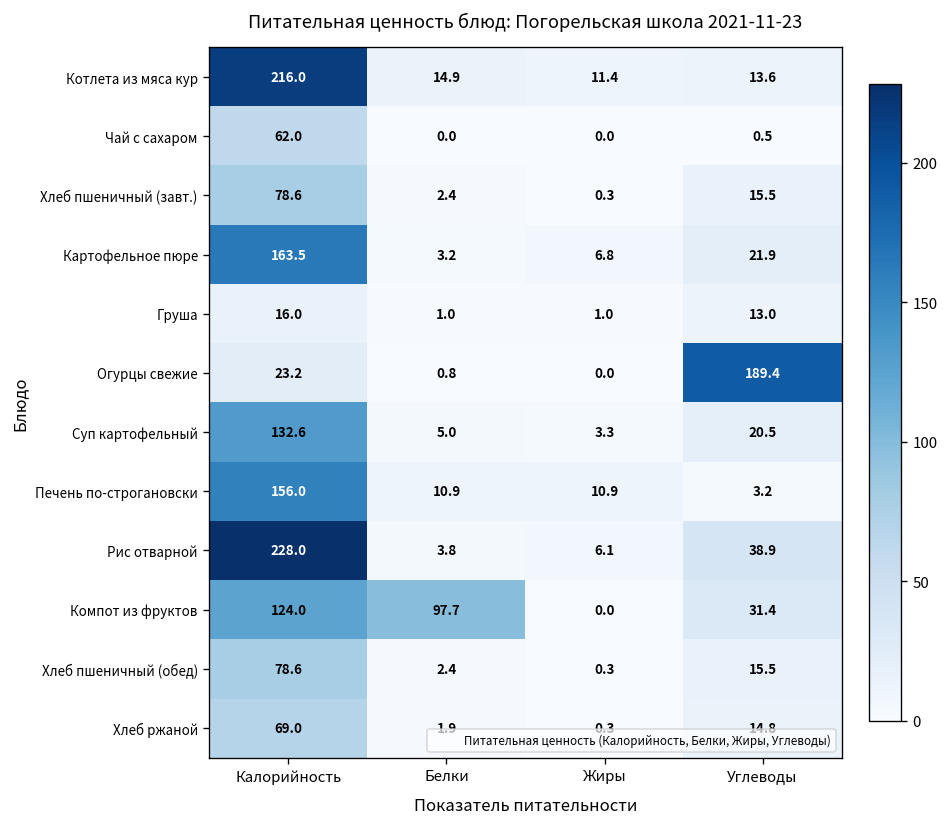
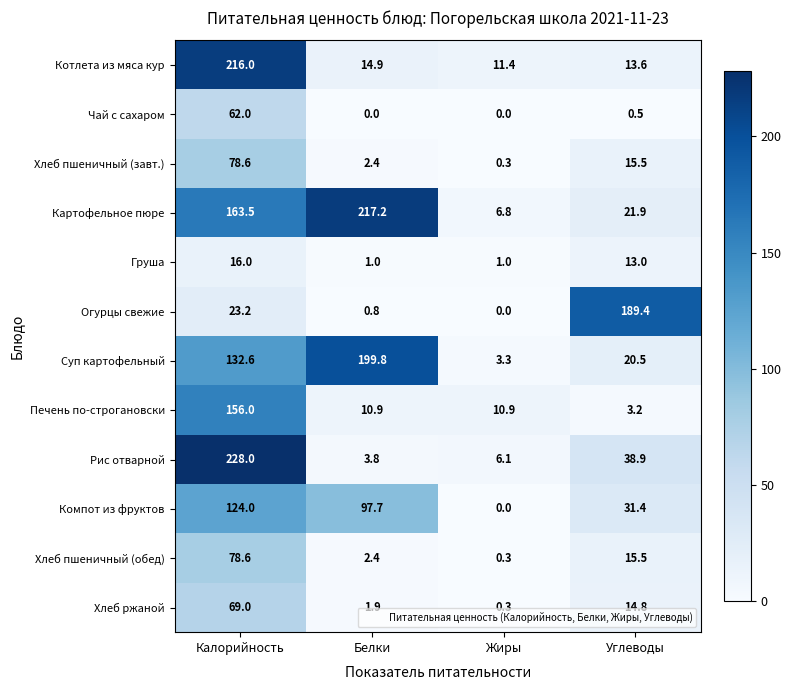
  {
    "Котлета из мяса кур": {
      "Калорийность": 216.0,
      "Белки": 14.9,
      "Жиры": 11.4,
      "Углеводы": 13.6
    },
    "Чай с сахаром": {
      "Калорийность": 62.0,
      "Белки": 0.0,
      "Жиры": 0.0,
      "Углеводы": 0.5
    },
    "Хлеб пшеничный (завт.)": {
      "Калорийность": 78.6,
      "Белки": 2.4,
      "Жиры": 0.3,
      "Углеводы": 15.5
    },
    "Картофельное пюре": {
      "Калорийность": 163.5,
-     "Белки": 3.2,
+     "Белки": 217.2,
      "Жиры": 6.8,
      "Углеводы": 21.9
    },
    "Груша": {
      "Калорийность": 16.0,
      "Белки": 1.0,
      "Жиры": 1.0,
      "Углеводы": 13.0
    },
    "Огурцы свежие": {
      "Калорийность": 23.2,
      "Белки": 0.8,
      "Жиры": 0.0,
      "Углеводы": 189.4
    },
    "Суп картофельный": {
      "Калорийность": 132.6,
-     "Белки": 5.0,
+     "Белки": 199.8,
      "Жиры": 3.3,
      "Углеводы": 20.5
    },
    "Печень по-строгановски": {
      "Калорийность": 156.0,
      "Белки": 10.9,
      "Жиры": 10.9,
      "Углеводы": 3.2
    },
    "Рис отварной": {
      "Калорийность": 228.0,
      "Белки": 3.8,
      "Жиры": 6.1,
      "Углеводы": 38.9
    },
    "Компот из фруктов": {
      "Калорийность": 124.0,
      "Белки": 97.7,
      "Жиры": 0.0,
      "Углеводы": 31.4
    },
    "Хлеб пшеничный (обед)": {
      "Калорийность": 78.6,
      "Белки": 2.4,
      "Жиры": 0.3,
      "Углеводы": 15.5
    },
    "Хлеб ржаной": {
      "Калорийность": 69.0
    }
  }
